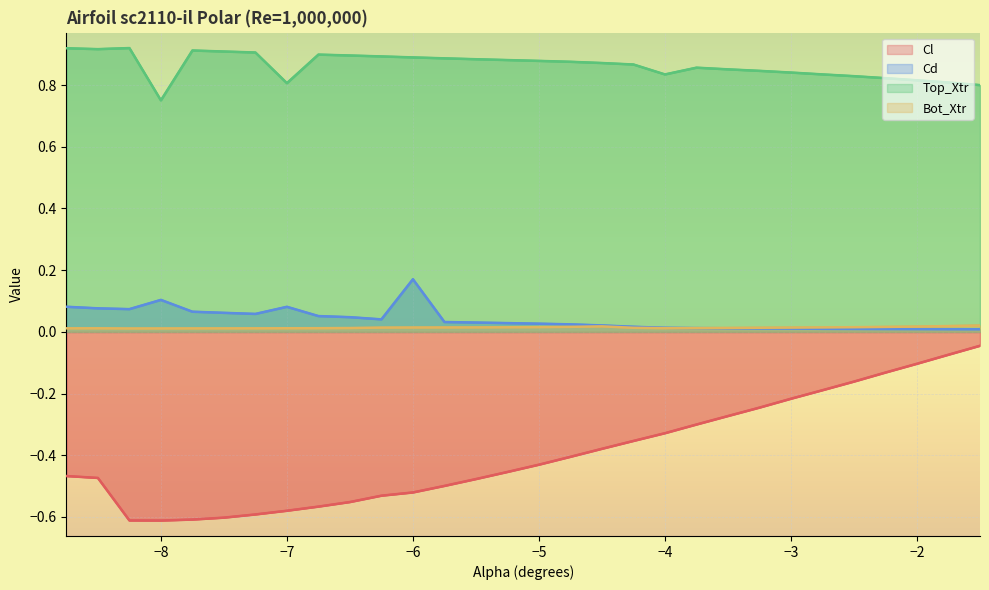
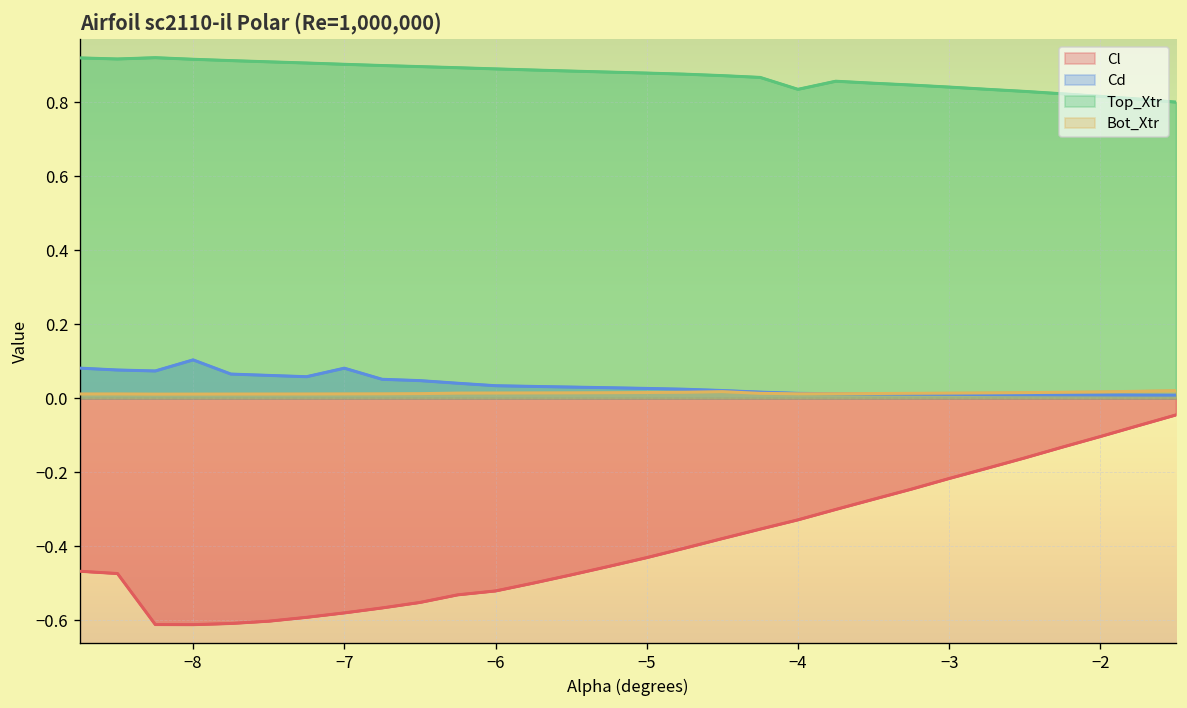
  {
    "Cd": {
      "−8": 0.10,
      "−7": 0.08,
-     "−6": 0.17,
+     "−6": 0.03,
      "−5": 0.03
    },
    "Top_Xtr": {
-     "−8": 0.75,
-     "−7": 0.81,
+     "−8": 0.92,
+     "−7": 0.90,
      "−6": 0.89,
      "−5": 0.88,
      "−4": 0.83,
      "−3": 0.84
    }
  }
